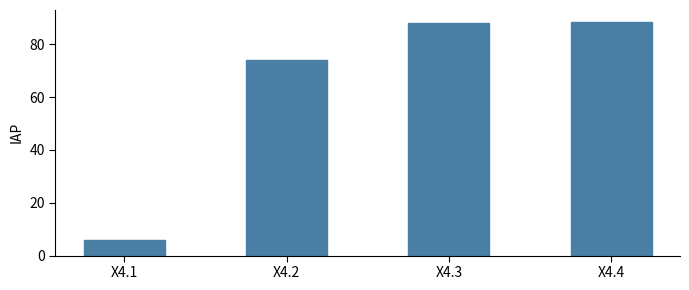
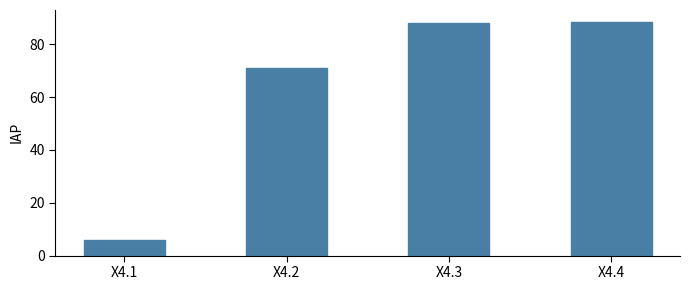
  {
    "X4.1": 6,
-   "X4.2": 74,
+   "X4.2": 71,
    "X4.3": 88,
    "X4.4": 89
  }
